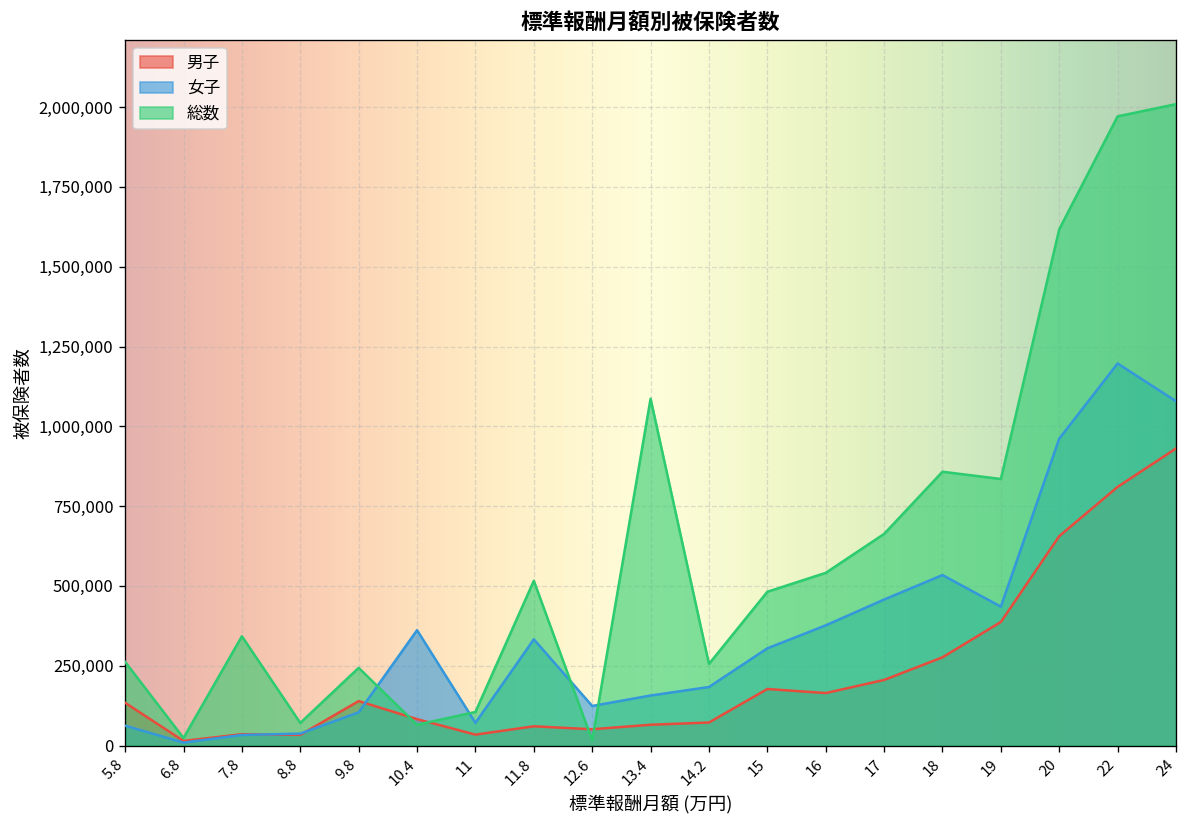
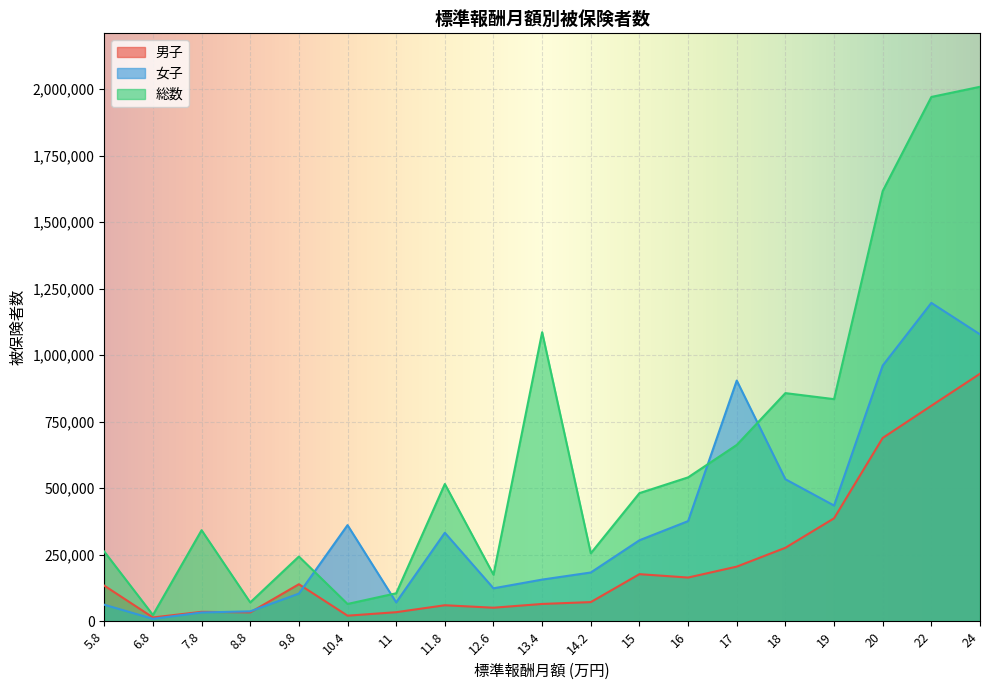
  {
    "男子": {
      "5.8": "130,000",
      "9.8": "140,000",
-     "10.4": "80,000",
+     "10.4": "20,000",
      "11": "30,000",
      "11.8": "60,000",
      "12.6": "50,000",
      "13.4": "70,000",
      "14.2": "70,000",
      "15": "180,000",
      "16": "160,000",
      "17": "210,000",
      "18": "280,000",
      "19": "390,000",
-     "20": "660,000",
+     "20": "690,000",
      "22": "810,000",
      "24": "930,000"
    },
    "女子": {
      "5.8": "60,000",
      "9.8": "100,000",
      "10.4": "360,000",
      "11": "70,000",
      "11.8": "330,000",
      "12.6": "120,000",
      "13.4": "160,000",
      "14.2": "180,000",
      "15": "300,000",
      "16": "380,000",
-     "17": "460,000",
+     "17": "900,000",
      "18": "530,000",
      "19": "440,000",
      "20": "960,000",
      "22": "1,200,000",
      "24": "1,080,000"
    },
    "総数": {
      "5.8": "260,000",
      "7.8": "340,000",
      "8.8": "70,000",
      "9.8": "240,000",
      "10.4": "70,000",
      "11": "110,000",
      "11.8": "520,000",
-     "12.6": "20,000",
+     "12.6": "180,000",
      "13.4": "1,090,000",
      "14.2": "260,000",
      "15": "480,000",
      "16": "540,000",
      "17": "660,000",
      "18": "860,000",
      "19": "840,000",
      "20": "1,620,000",
      "22": "1,970,000",
      "24": "2,010,000"
    }
  }
